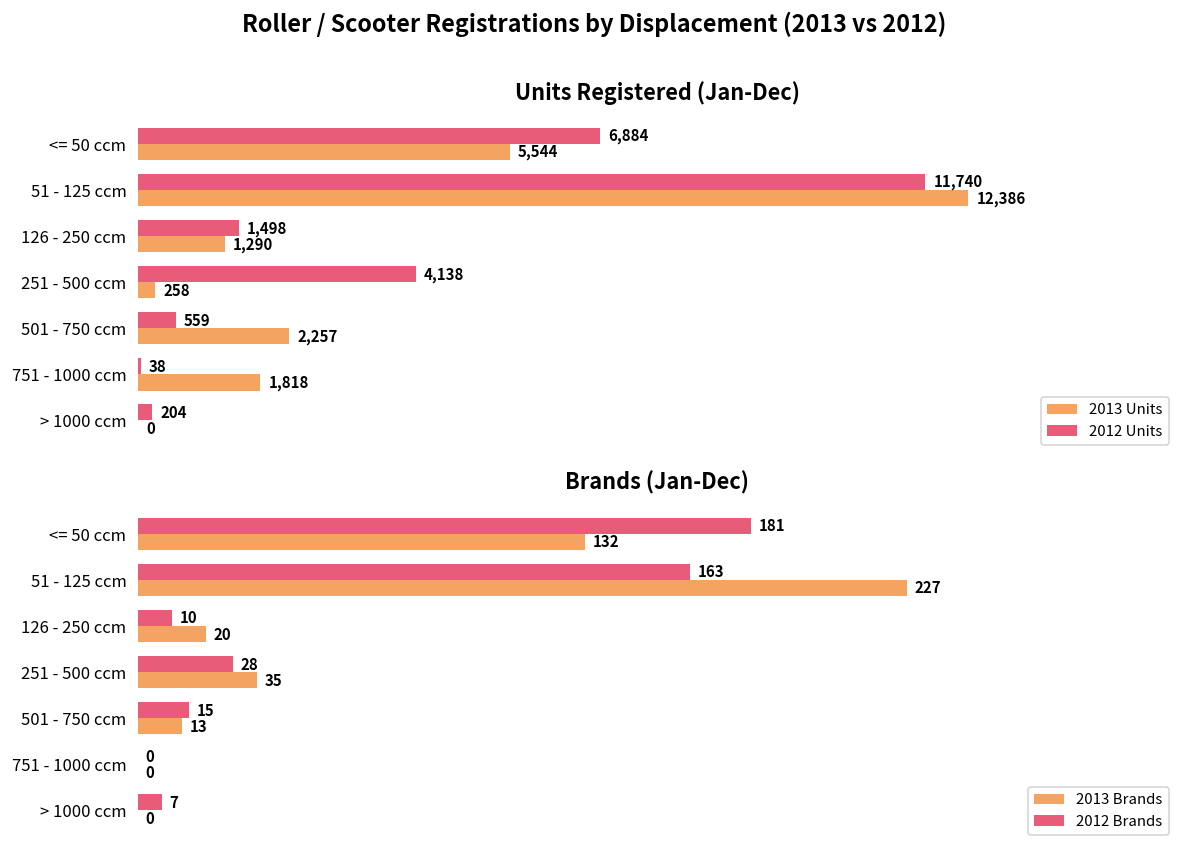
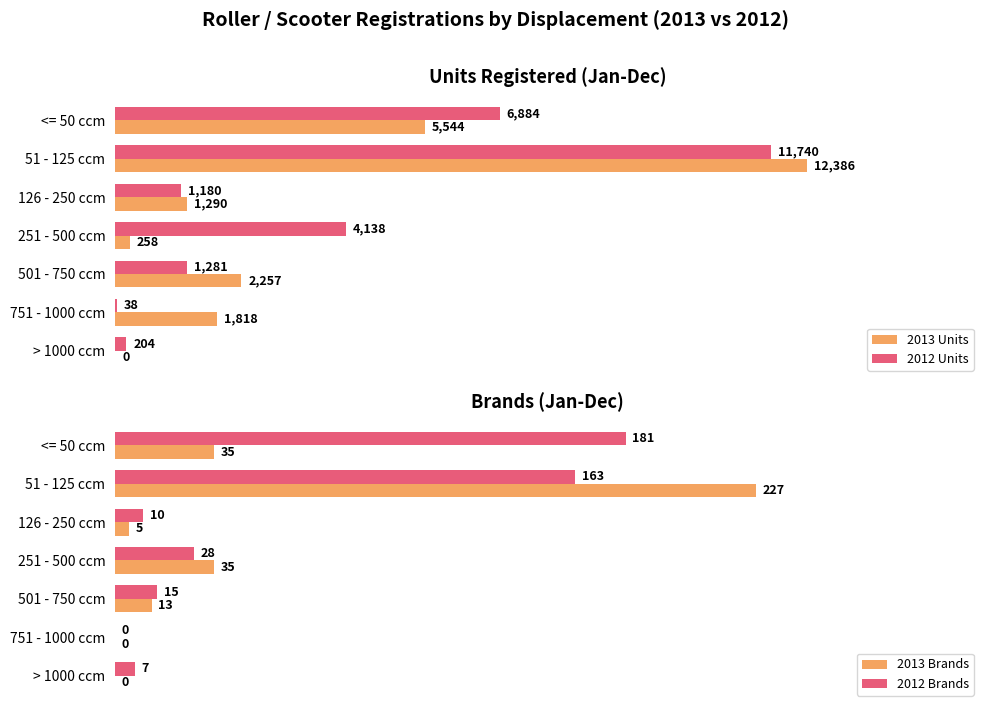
  {
    "Units Registered (Jan-Dec)": {
      "2013 Units": {
        "<= 50 ccm": "5,544",
        "51 - 125 ccm": "12,386",
        "126 - 250 ccm": "1,290",
        "251 - 500 ccm": "258",
        "501 - 750 ccm": "2,257",
        "751 - 1000 ccm": "1,818",
        "> 1000 ccm": "0"
      },
      "2012 Units": {
        "<= 50 ccm": "6,884",
        "51 - 125 ccm": "11,740",
-       "126 - 250 ccm": "1,498",
+       "126 - 250 ccm": "1,180",
        "251 - 500 ccm": "4,138",
-       "501 - 750 ccm": "559",
+       "501 - 750 ccm": "1,281",
        "751 - 1000 ccm": "38",
        "> 1000 ccm": "204"
      }
    },
    "Brands (Jan-Dec)": {
      "2013 Brands": {
-       "<= 50 ccm": "132",
+       "<= 50 ccm": "35",
        "51 - 125 ccm": "227",
-       "126 - 250 ccm": "20",
+       "126 - 250 ccm": "5",
        "251 - 500 ccm": "35",
        "501 - 750 ccm": "13",
        "751 - 1000 ccm": "0",
        "> 1000 ccm": "0"
      },
      "2012 Brands": {
        "<= 50 ccm": "181",
        "51 - 125 ccm": "163",
        "126 - 250 ccm": "10",
        "251 - 500 ccm": "28",
        "501 - 750 ccm": "15",
        "751 - 1000 ccm": "0",
        "> 1000 ccm": "7"
      }
    }
  }
